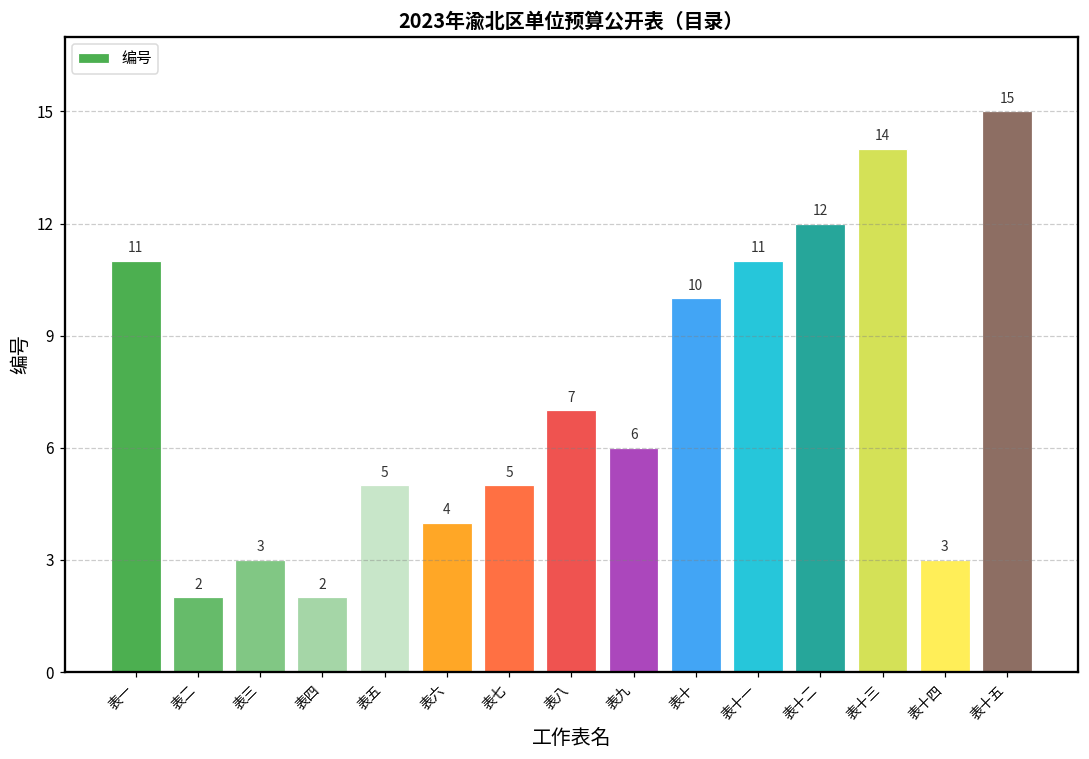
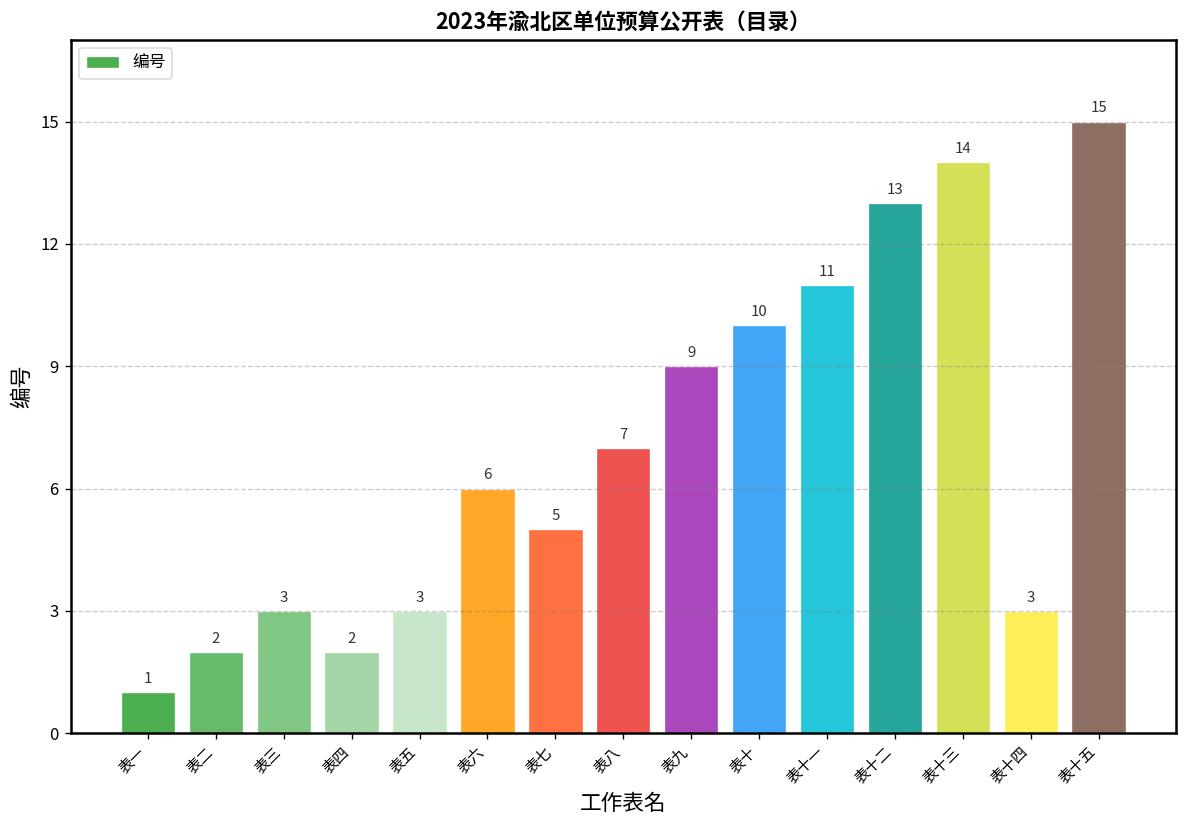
  {
-   "表一": 11,
+   "表一": 1,
    "表二": 2,
    "表三": 3,
    "表四": 2,
-   "表五": 5,
-   "表六": 4,
+   "表五": 3,
+   "表六": 6,
    "表七": 5,
    "表八": 7,
-   "表九": 6,
+   "表九": 9,
    "表十": 10,
    "表十一": 11,
-   "表十二": 12,
+   "表十二": 13,
    "表十三": 14,
    "表十四": 3,
    "表十五": 15
  }
